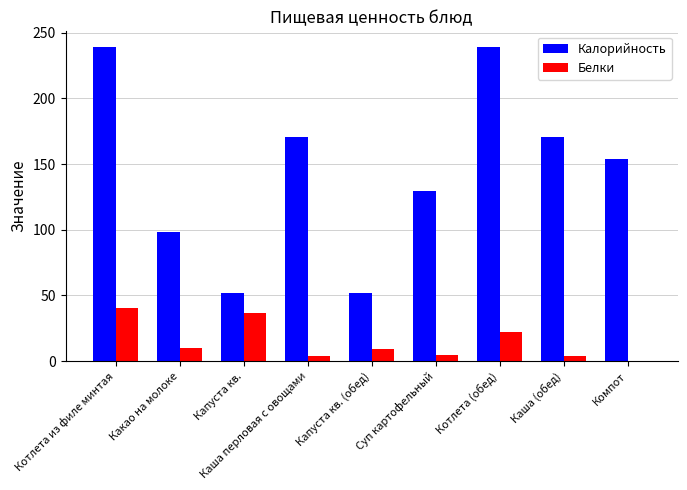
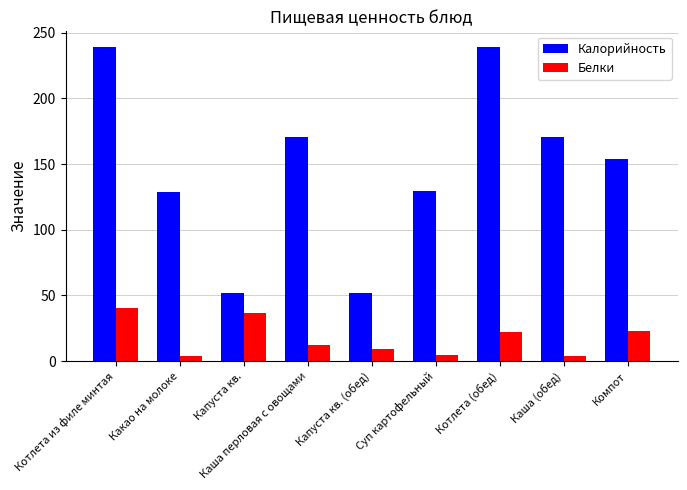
  {
    "Калорийность": {
      "Котлета из филе минтая": 239,
-     "Какао на молоке": 98,
+     "Какао на молоке": 129,
      "Капуста кв.": 52,
      "Каша перловая с овощами": 171,
      "Капуста кв. (обед)": 52,
      "Суп картофельный": 129,
      "Котлета (обед)": 239,
      "Каша (обед)": 171,
      "Компот": 154
    },
    "Белки": {
      "Котлета из филе минтая": 40,
-     "Какао на молоке": 10,
+     "Какао на молоке": 4,
      "Капуста кв.": 37,
-     "Каша перловая с овощами": 4,
+     "Каша перловая с овощами": 13,
      "Капуста кв. (обед)": 9,
      "Суп картофельный": 4,
      "Котлета (обед)": 22,
      "Каша (обед)": 4,
-     "Компот": 0
+     "Компот": 23
    }
  }
